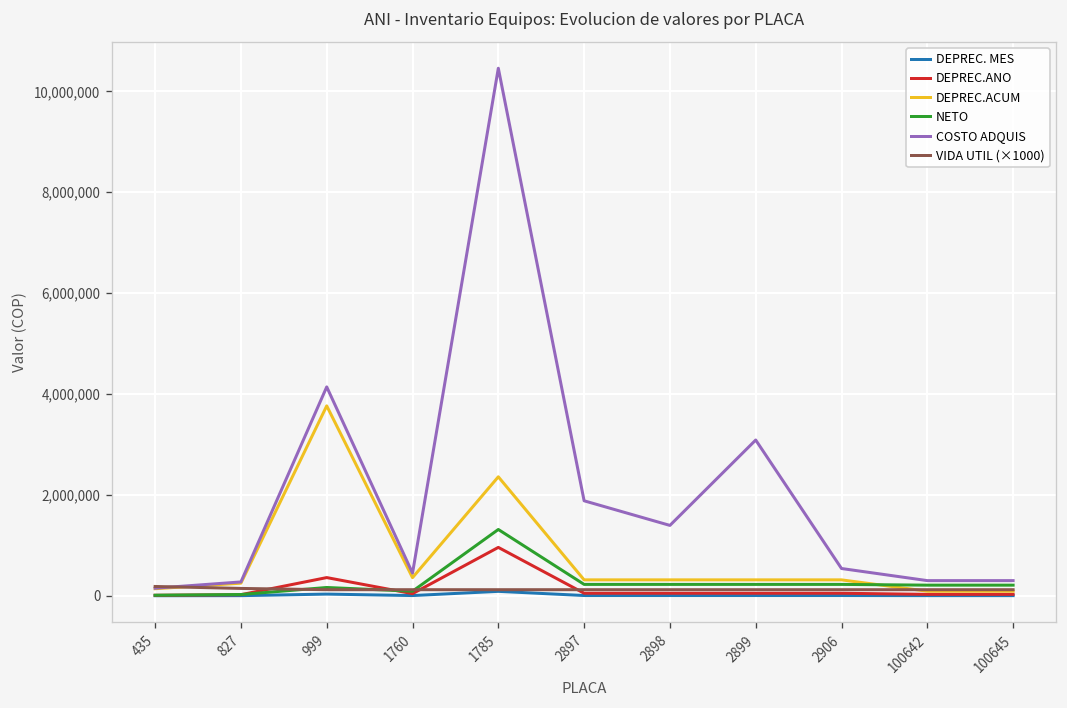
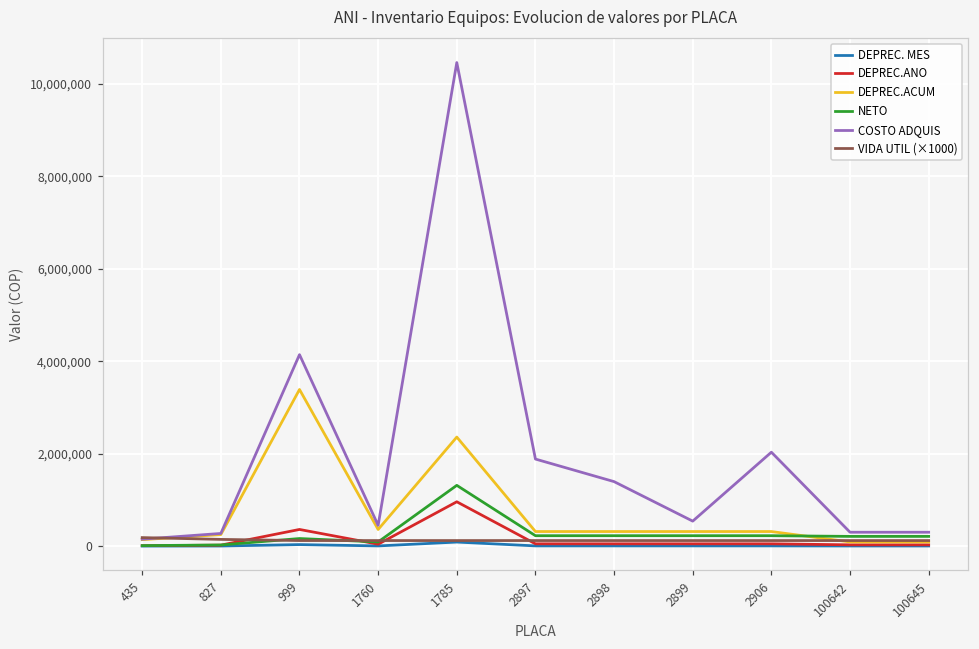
  {
    "DEPREC. MES": {
      "999": "0"
    },
    "DEPREC.ANO": {
      "999": "400,000",
      "1785": "1,000,000"
    },
    "DEPREC.ACUM": {
-     "999": "3,800,000",
+     "999": "3,400,000",
      "1760": "400,000",
      "1785": "2,400,000",
      "2897": "300,000",
      "2898": "300,000",
      "2899": "300,000",
      "2906": "300,000"
    },
    "NETO": {
      "1785": "1,300,000",
      "2897": "200,000",
      "2898": "200,000",
      "2899": "200,000",
      "2906": "200,000",
      "100642": "200,000",
      "100645": "200,000"
    },
    "COSTO ADQUIS": {
      "999": "4,100,000",
      "1760": "400,000",
      "1785": "10,500,000",
      "2897": "1,900,000",
      "2898": "1,400,000",
-     "2899": "3,100,000",
-     "2906": "500,000",
+     "2899": "500,000",
+     "2906": "2,000,000",
      "100642": "300,000",
      "100645": "300,000"
    },
    "VIDA UTIL (×1000)": {
      "827": "100,000",
      "2897": "100,000",
      "2898": "100,000",
      "2899": "100,000",
      "2906": "100,000"
    }
  }
